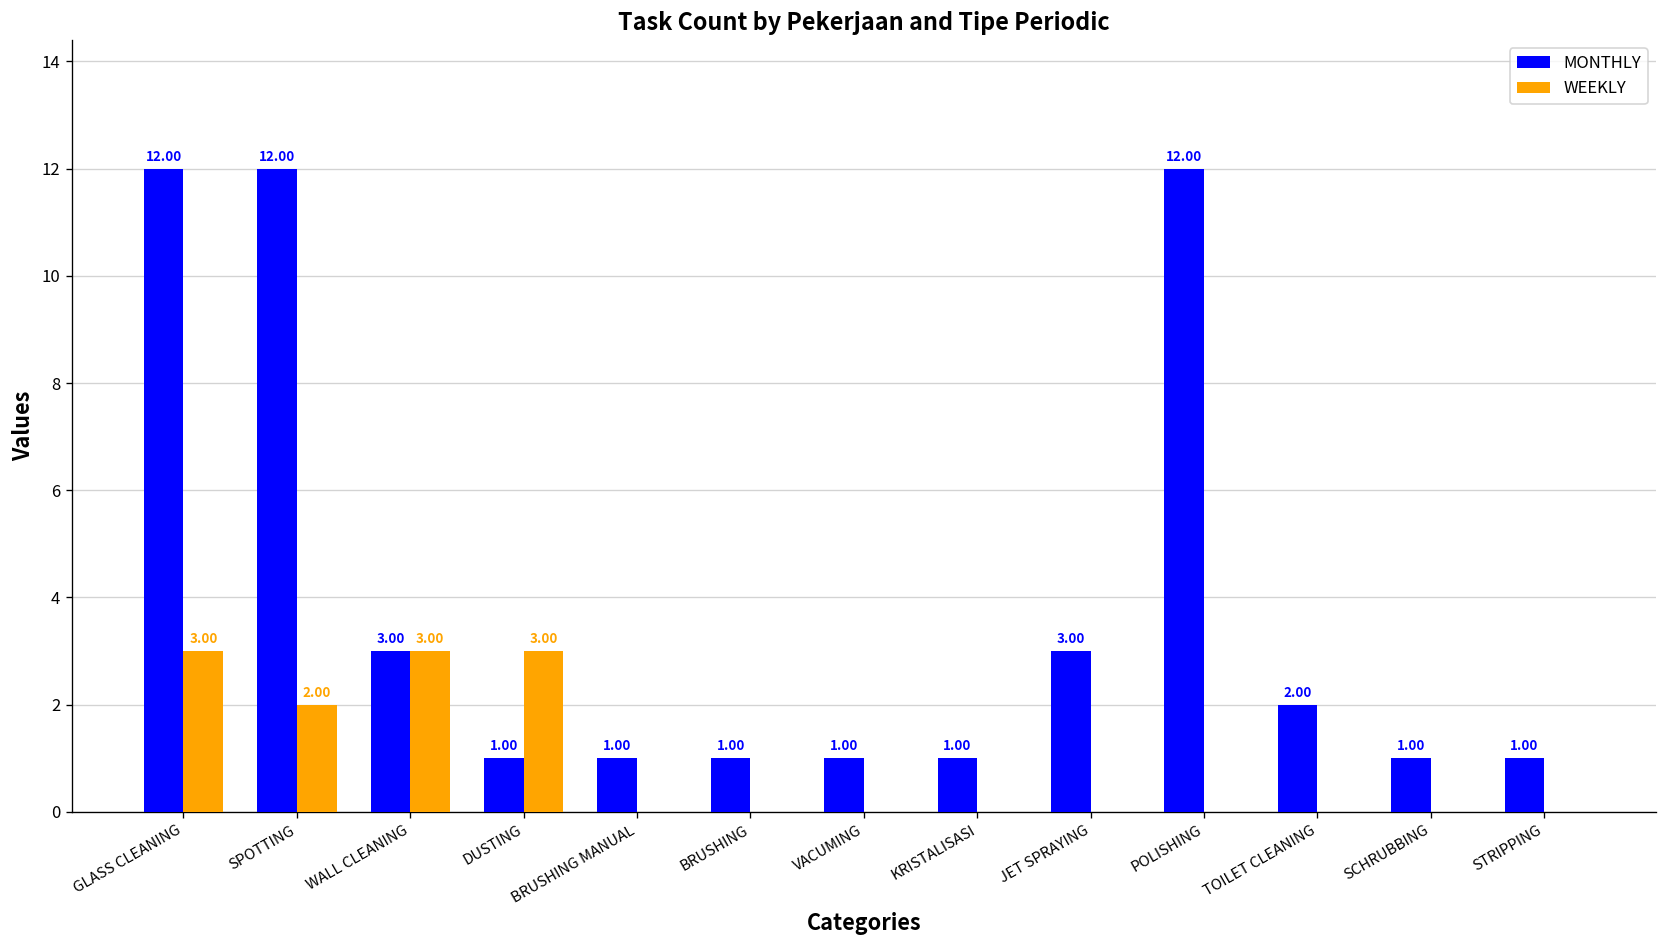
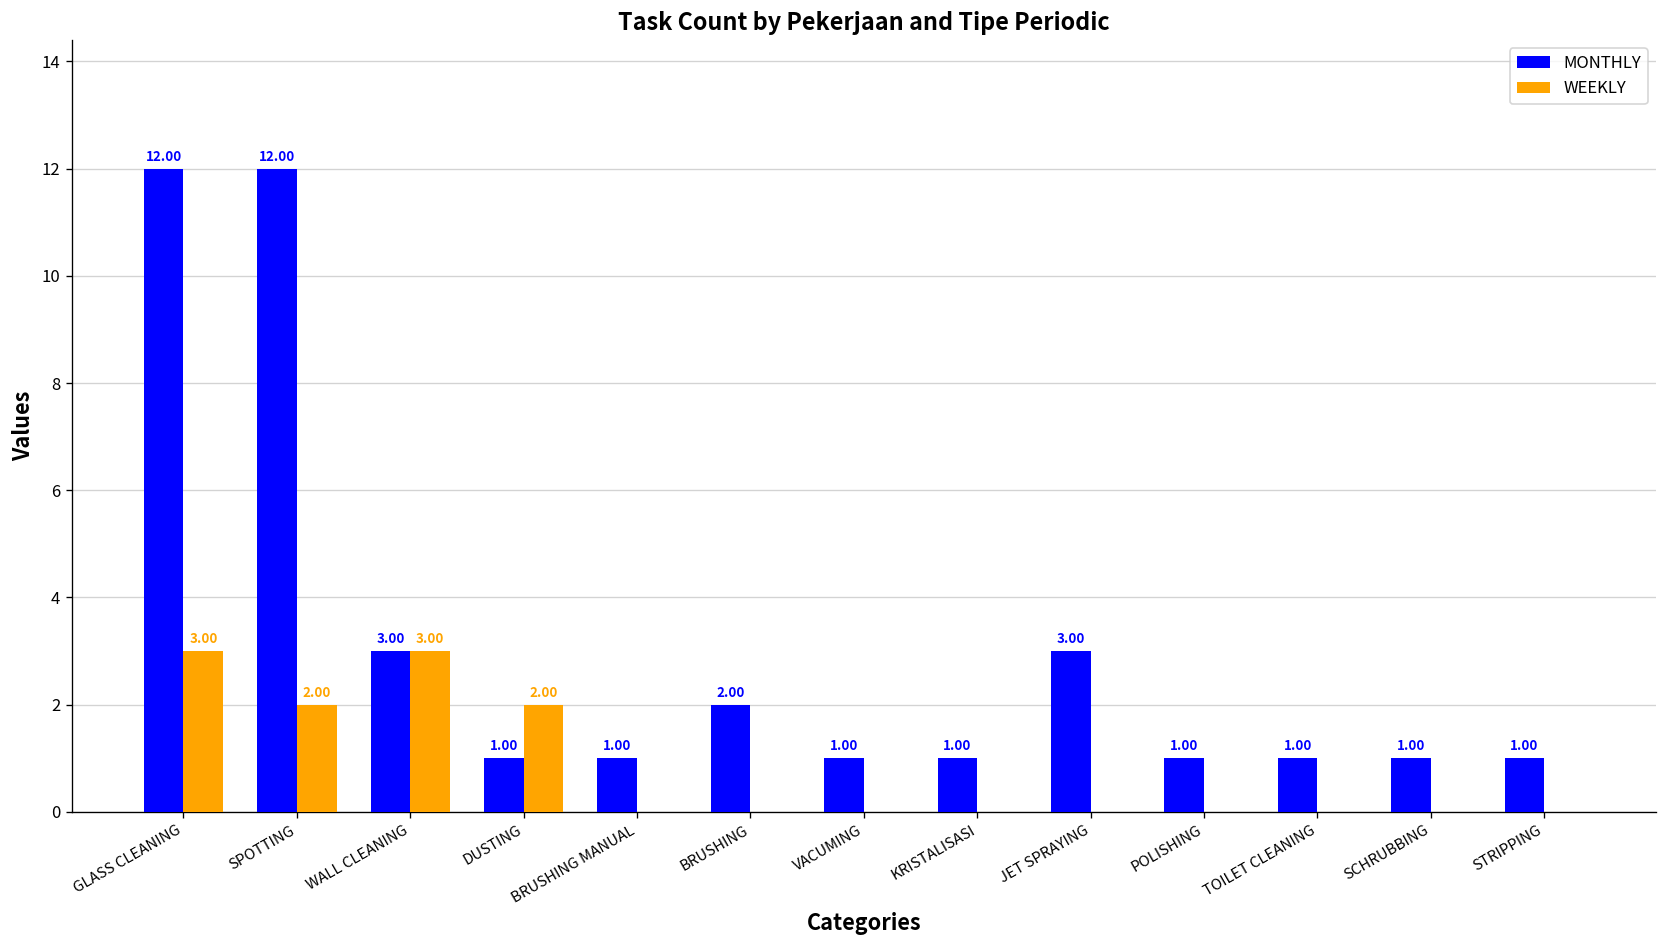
  {
    "MONTHLY": {
      "GLASS CLEANING": 12.00,
      "SPOTTING": 12.00,
      "WALL CLEANING": 3.00,
      "DUSTING": 1.00,
      "BRUSHING MANUAL": 1.00,
-     "BRUSHING": 1.00,
+     "BRUSHING": 2.00,
      "VACUMING": 1.00,
      "KRISTALISASI": 1.00,
      "JET SPRAYING": 3.00,
-     "POLISHING": 12.00,
-     "TOILET CLEANING": 2.00,
+     "POLISHING": 1.00,
+     "TOILET CLEANING": 1.00,
      "SCHRUBBING": 1.00,
      "STRIPPING": 1.00
    },
    "WEEKLY": {
      "GLASS CLEANING": 3.00,
      "SPOTTING": 2.00,
      "WALL CLEANING": 3.00,
-     "DUSTING": 3.00
+     "DUSTING": 2.00
    }
  }
